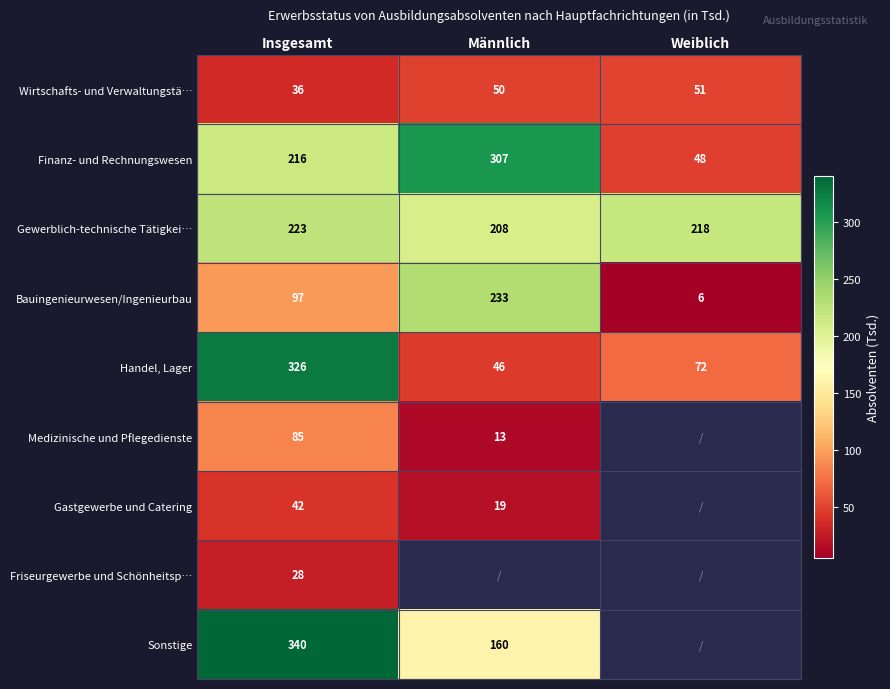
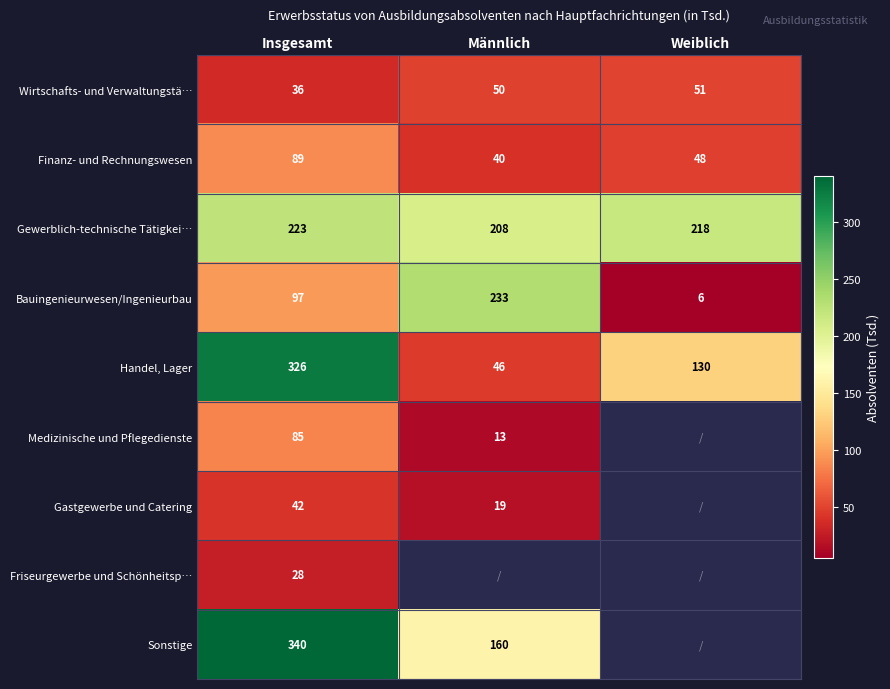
  {
    "Wirtschafts- und Verwaltungstä…": {
      "Insgesamt": 36,
      "Männlich": 50,
      "Weiblich": 51
    },
    "Finanz- und Rechnungswesen": {
-     "Insgesamt": 216,
-     "Männlich": 307,
+     "Insgesamt": 89,
+     "Männlich": 40,
      "Weiblich": 48
    },
    "Gewerblich-technische Tätigkei…": {
      "Insgesamt": 223,
      "Männlich": 208,
      "Weiblich": 218
    },
    "Bauingenieurwesen/Ingenieurbau": {
      "Insgesamt": 97,
      "Männlich": 233,
      "Weiblich": 6
    },
    "Handel, Lager": {
      "Insgesamt": 326,
      "Männlich": 46,
-     "Weiblich": 72
+     "Weiblich": 130
    },
    "Medizinische und Pflegedienste": {
      "Insgesamt": 85,
      "Männlich": 13
    },
    "Gastgewerbe und Catering": {
      "Insgesamt": 42,
      "Männlich": 19
    },
    "Friseurgewerbe und Schönheitsp…": {
      "Insgesamt": 28
    },
    "Sonstige": {
      "Insgesamt": 340,
      "Männlich": 160
    }
  }
